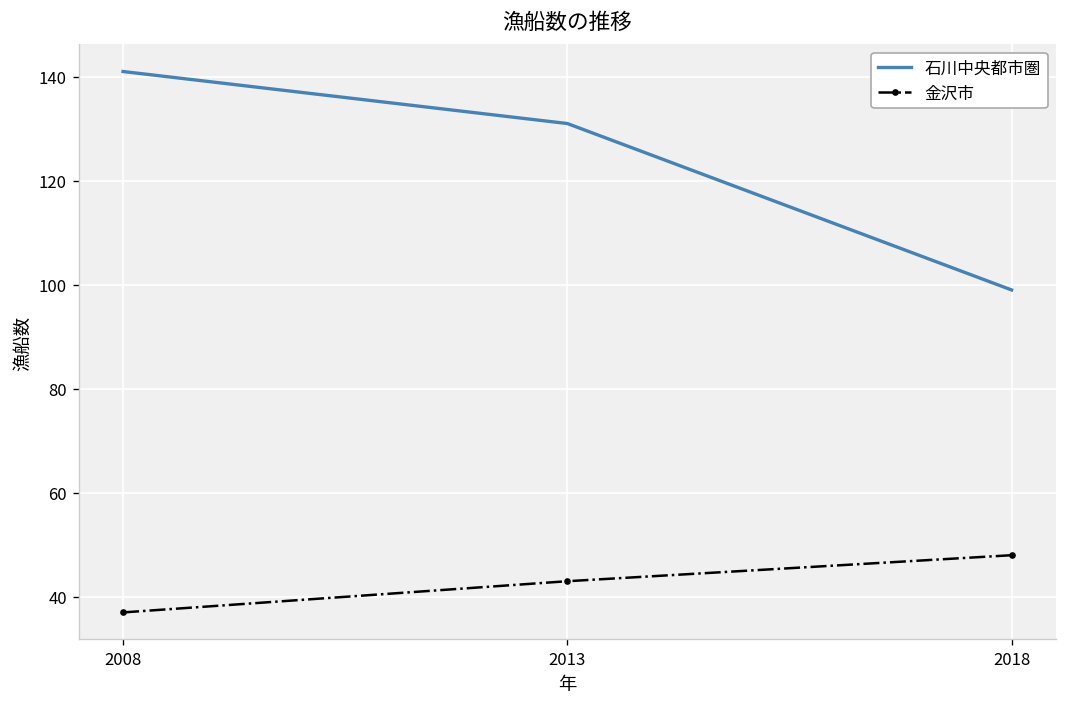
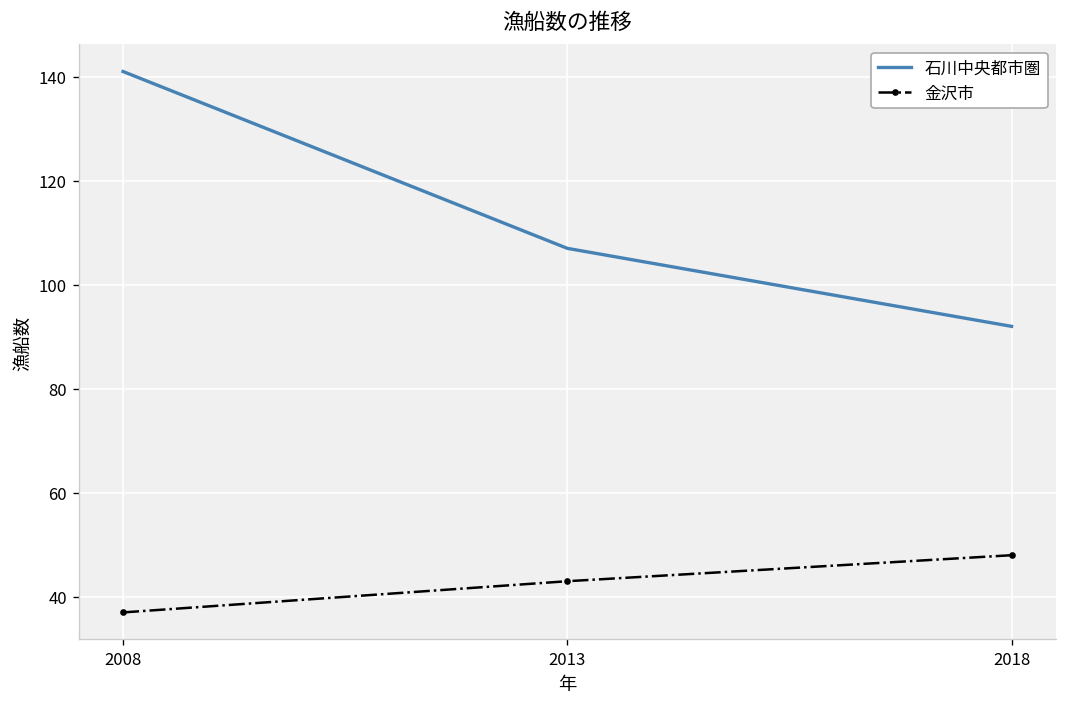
  {
    "石川中央都市圏": {
      "2008": 141,
-     "2013": 131,
-     "2018": 99
+     "2013": 107,
+     "2018": 92
    },
    "金沢市": {
      "2008": 37,
      "2013": 43,
      "2018": 48
    }
  }
